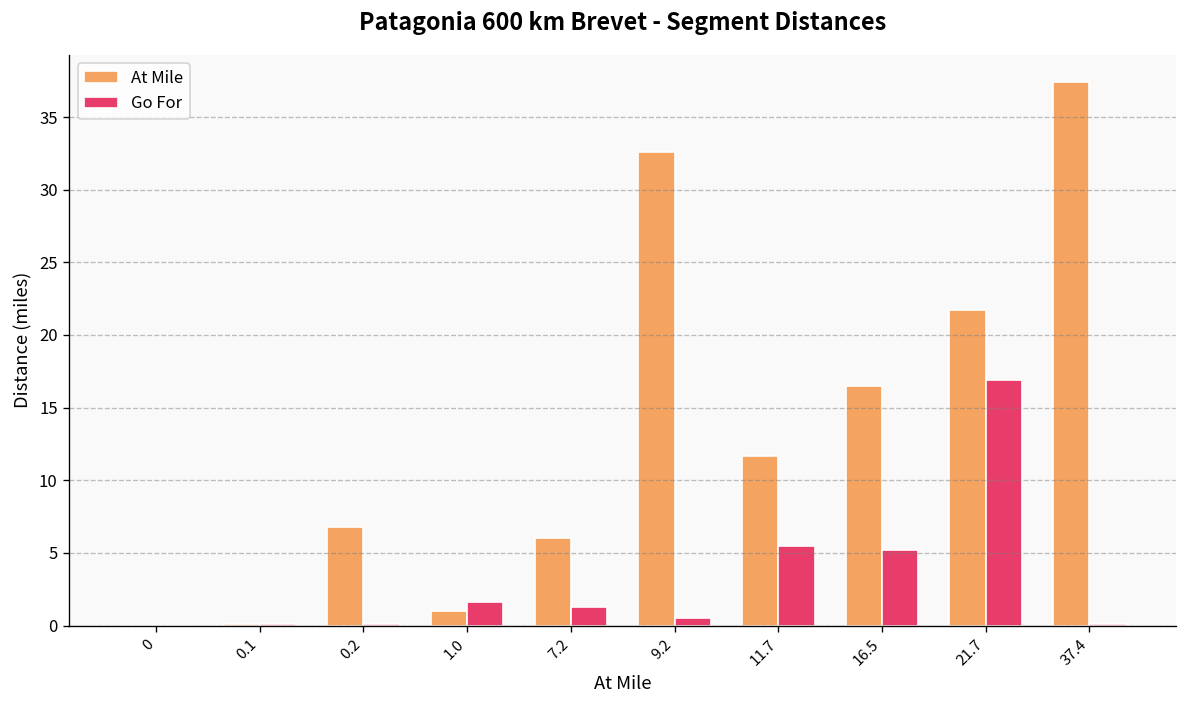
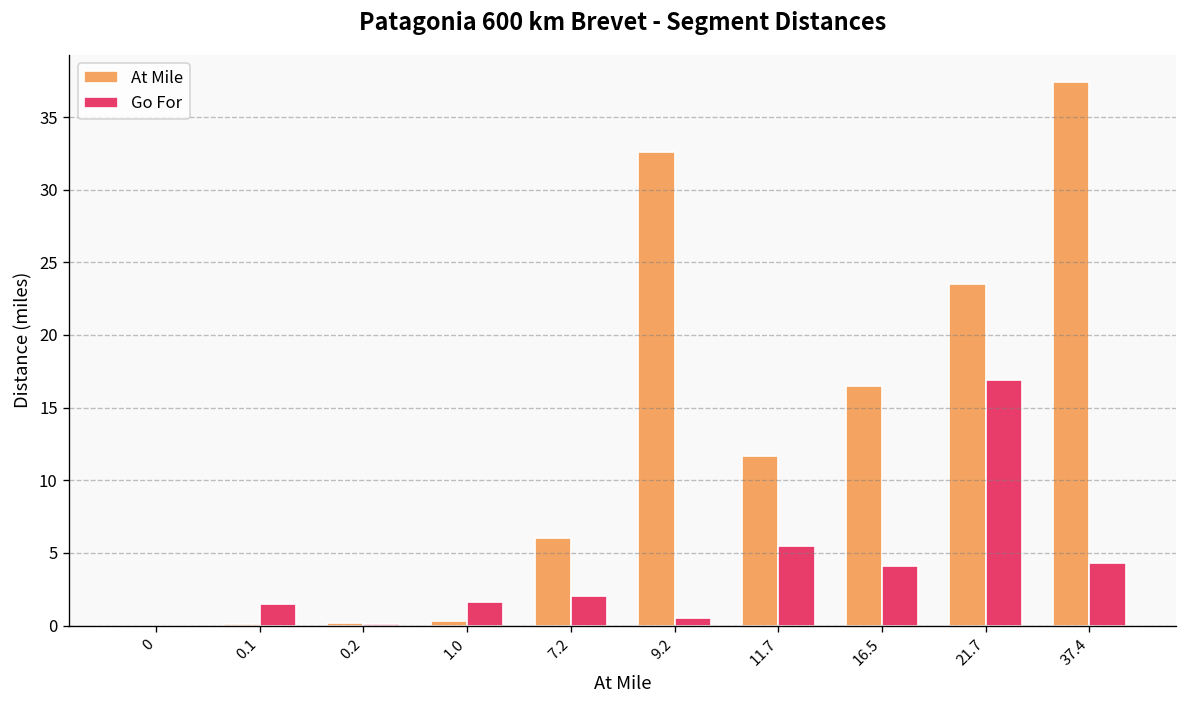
  {
    "At Mile": {
      "0": 0.0,
-     "0.2": 6.8,
-     "1.0": 1.0,
+     "0.2": 0.2,
+     "1.0": 0.3,
      "7.2": 6.0,
      "9.2": 32.6,
      "11.7": 11.7,
      "16.5": 16.5,
-     "21.7": 21.7,
+     "21.7": 23.5,
      "37.4": 37.4
    },
    "Go For": {
      "0": 0.0,
-     "0.1": 0.1,
+     "0.1": 1.5,
      "1.0": 1.6,
-     "7.2": 1.3,
+     "7.2": 2.0,
      "9.2": 0.5,
      "11.7": 5.5,
-     "16.5": 5.2,
+     "16.5": 4.1,
      "21.7": 16.9,
-     "37.4": 0.1
+     "37.4": 4.3
    }
  }
